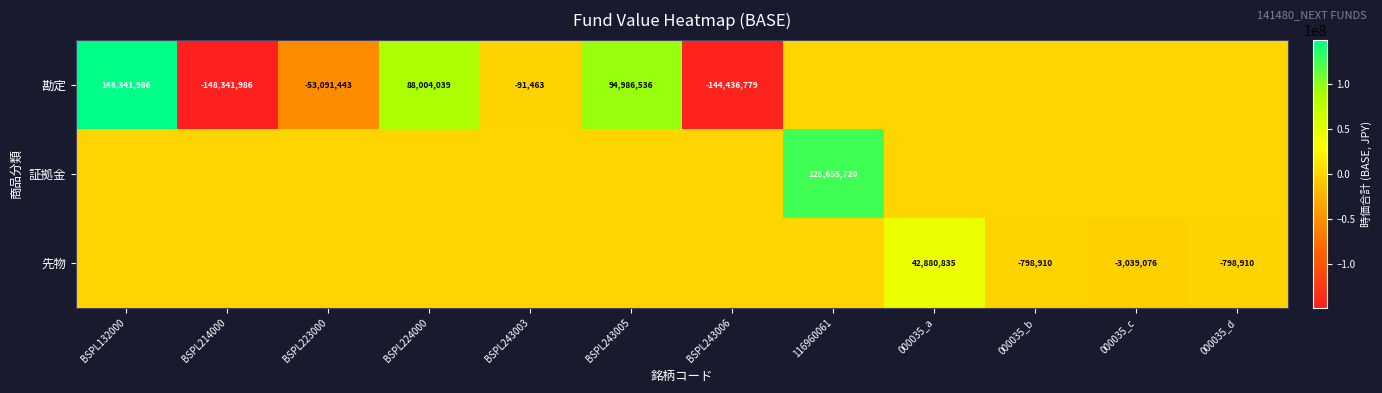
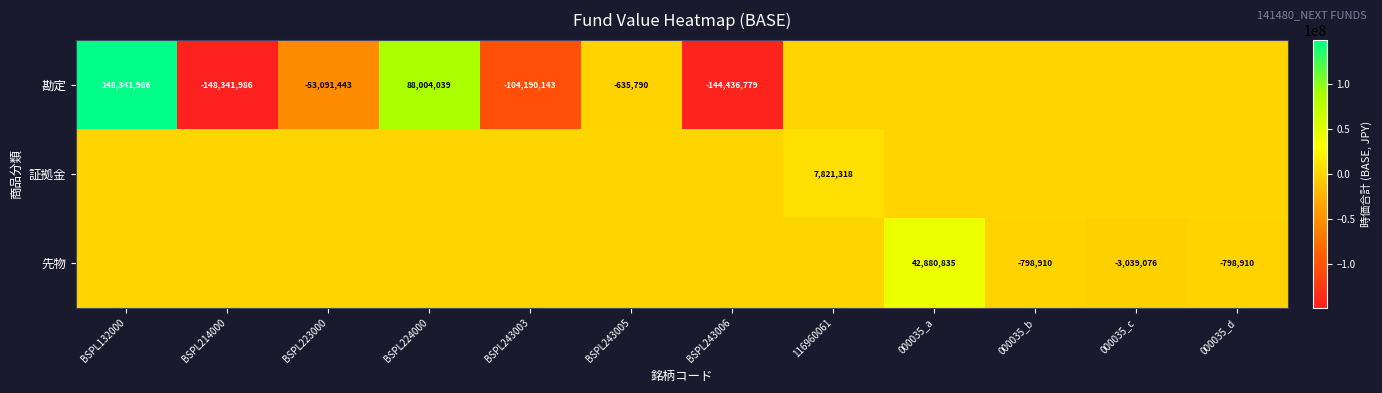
  {
    "勘定": {
      "BSPL132000": "148,341,986",
      "BSPL214000": "-148,341,986",
      "BSPL223000": "-53,091,443",
      "BSPL224000": "88,004,039",
-     "BSPL243003": "-91,463",
-     "BSPL243005": "94,986,536",
+     "BSPL243003": "-104,190,143",
+     "BSPL243005": "-635,790",
      "BSPL243006": "-144,436,779"
    },
    "証拠金": {
-     "116960061": "125,655,720"
+     "116960061": "7,821,318"
    },
    "先物": {
      "000035_a": "42,880,835",
      "000035_b": "-798,910",
      "000035_c": "-3,039,076",
      "000035_d": "-798,910"
    }
  }
